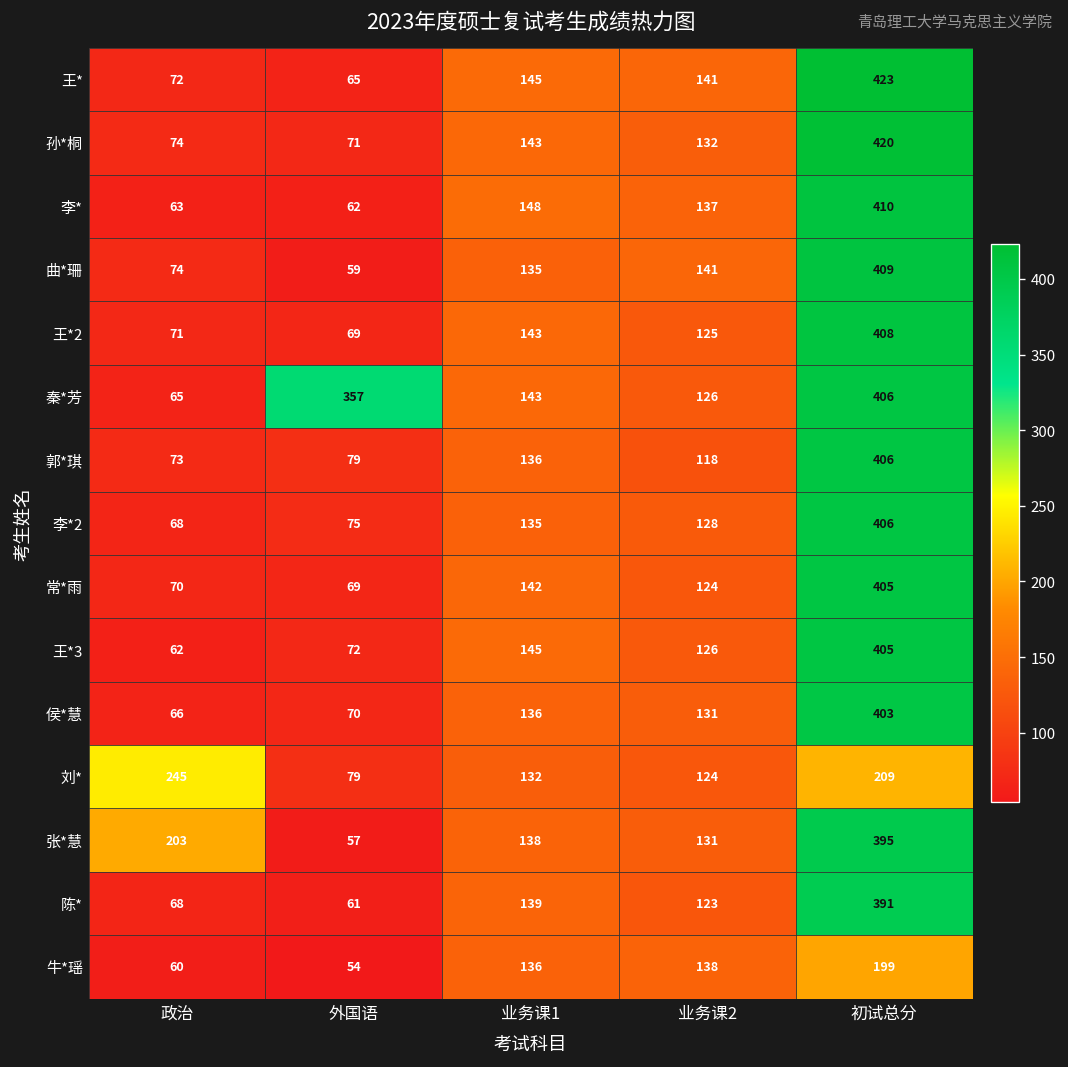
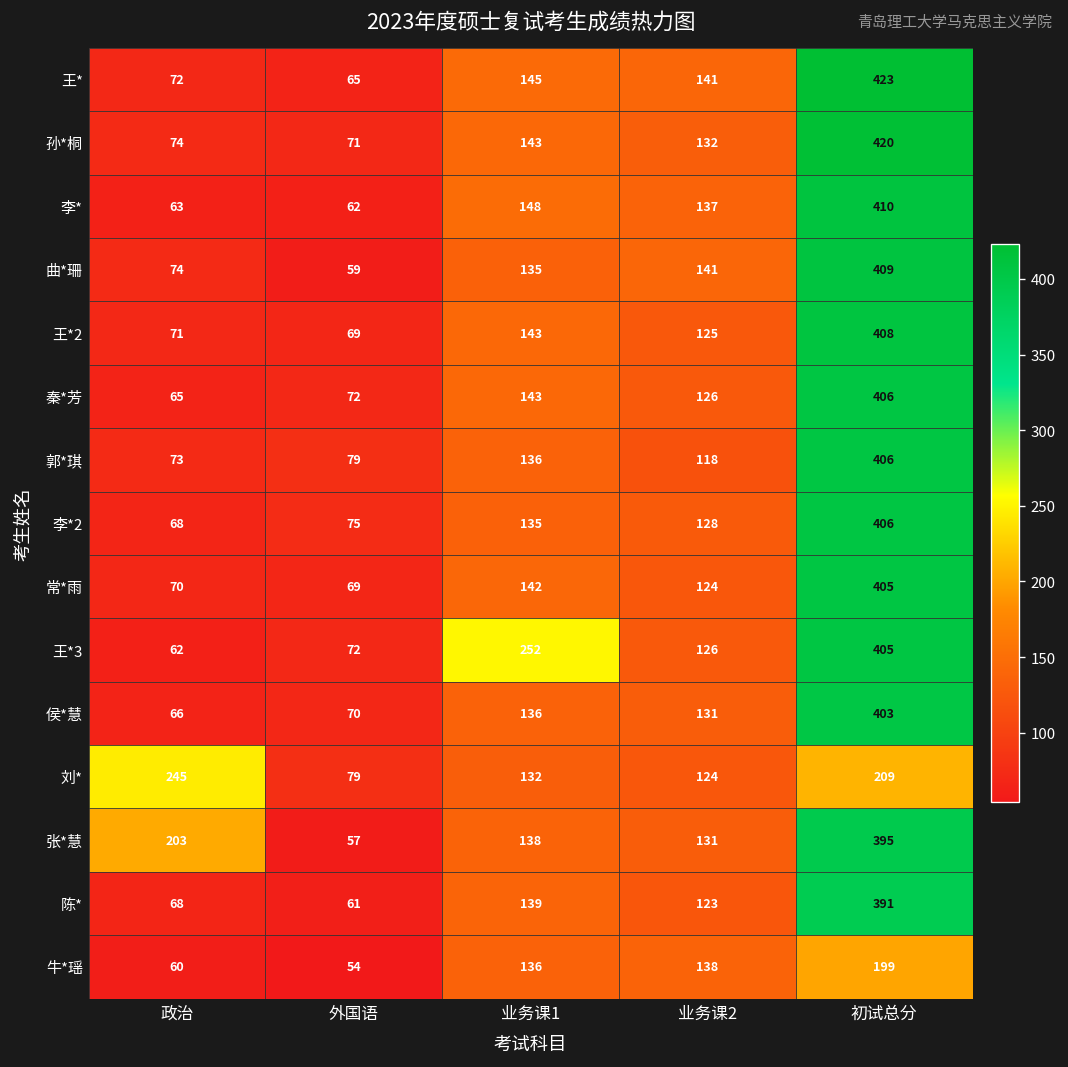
  {
    "王*": {
      "政治": 72,
      "外国语": 65,
      "业务课1": 145,
      "业务课2": 141,
      "初试总分": 423
    },
    "孙*桐": {
      "政治": 74,
      "外国语": 71,
      "业务课1": 143,
      "业务课2": 132,
      "初试总分": 420
    },
    "李*": {
      "政治": 63,
      "外国语": 62,
      "业务课1": 148,
      "业务课2": 137,
      "初试总分": 410
    },
    "曲*珊": {
      "政治": 74,
      "外国语": 59,
      "业务课1": 135,
      "业务课2": 141,
      "初试总分": 409
    },
    "王*2": {
      "政治": 71,
      "外国语": 69,
      "业务课1": 143,
      "业务课2": 125,
      "初试总分": 408
    },
    "秦*芳": {
      "政治": 65,
-     "外国语": 357,
+     "外国语": 72,
      "业务课1": 143,
      "业务课2": 126,
      "初试总分": 406
    },
    "郭*琪": {
      "政治": 73,
      "外国语": 79,
      "业务课1": 136,
      "业务课2": 118,
      "初试总分": 406
    },
    "李*2": {
      "政治": 68,
      "外国语": 75,
      "业务课1": 135,
      "业务课2": 128,
      "初试总分": 406
    },
    "常*雨": {
      "政治": 70,
      "外国语": 69,
      "业务课1": 142,
      "业务课2": 124,
      "初试总分": 405
    },
    "王*3": {
      "政治": 62,
      "外国语": 72,
-     "业务课1": 145,
+     "业务课1": 252,
      "业务课2": 126,
      "初试总分": 405
    },
    "侯*慧": {
      "政治": 66,
      "外国语": 70,
      "业务课1": 136,
      "业务课2": 131,
      "初试总分": 403
    },
    "刘*": {
      "政治": 245,
      "外国语": 79,
      "业务课1": 132,
      "业务课2": 124,
      "初试总分": 209
    },
    "张*慧": {
      "政治": 203,
      "外国语": 57,
      "业务课1": 138,
      "业务课2": 131,
      "初试总分": 395
    },
    "陈*": {
      "政治": 68,
      "外国语": 61,
      "业务课1": 139,
      "业务课2": 123,
      "初试总分": 391
    },
    "牛*瑶": {
      "政治": 60,
      "外国语": 54,
      "业务课1": 136,
      "业务课2": 138,
      "初试总分": 199
    }
  }
